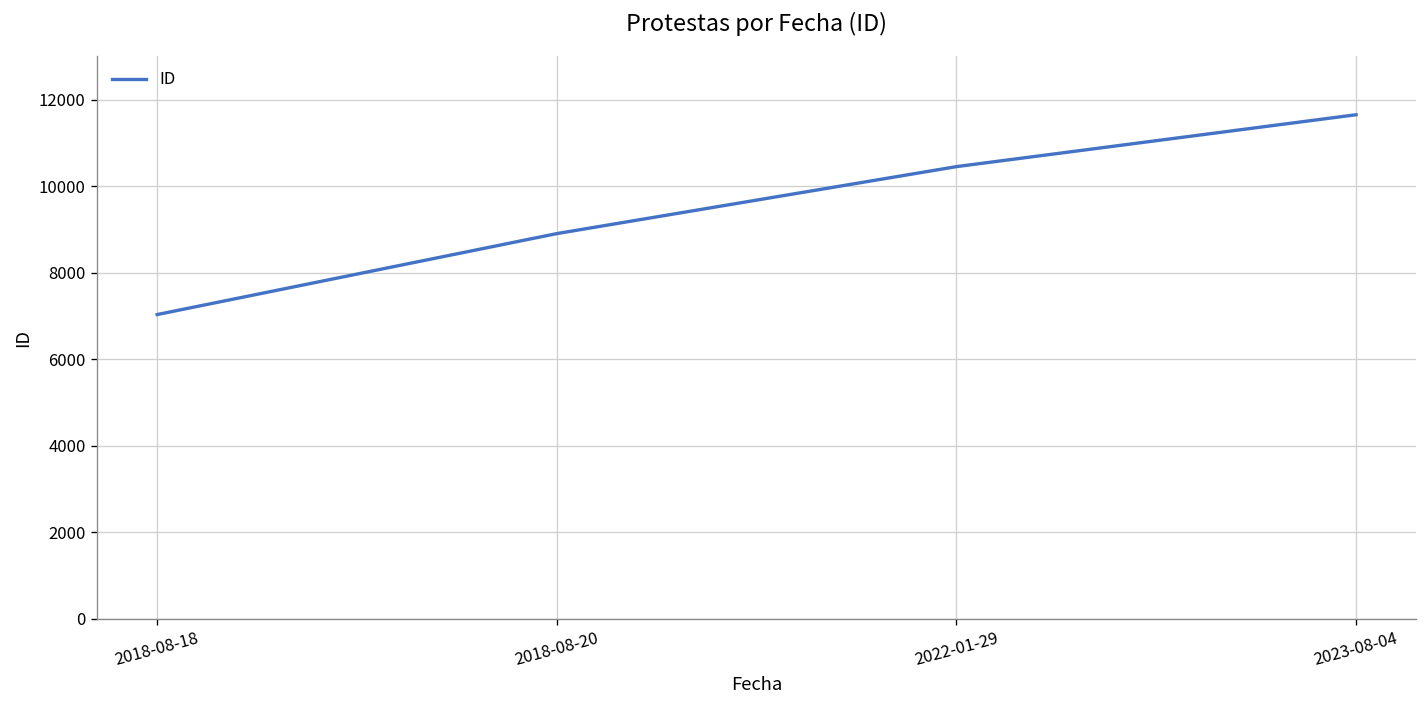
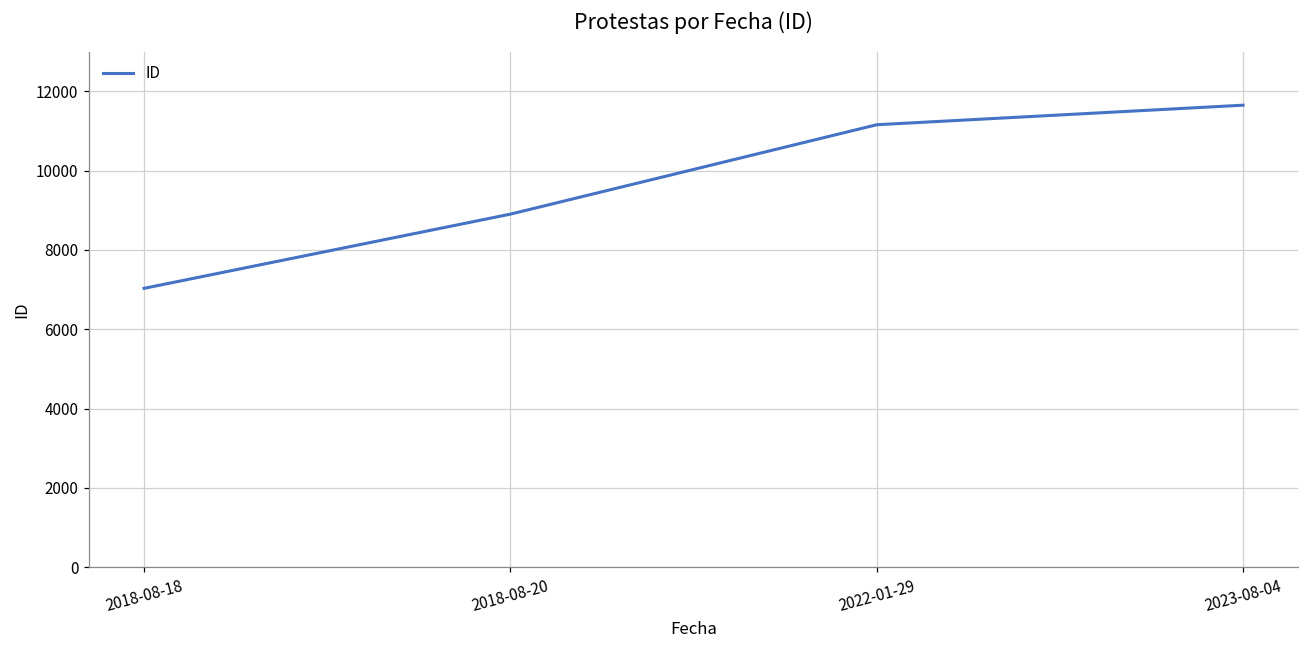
  {
    "2018-08-18": 7000,
    "2018-08-20": 8900,
-   "2022-01-29": 10500,
+   "2022-01-29": 11200,
    "2023-08-04": 11700
  }
